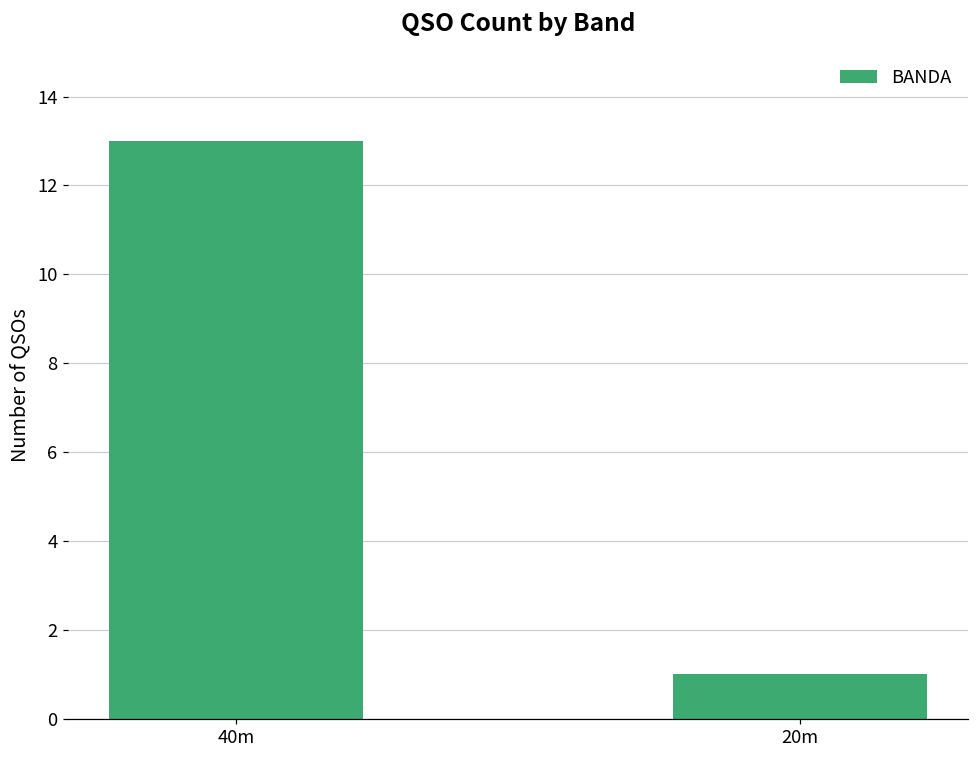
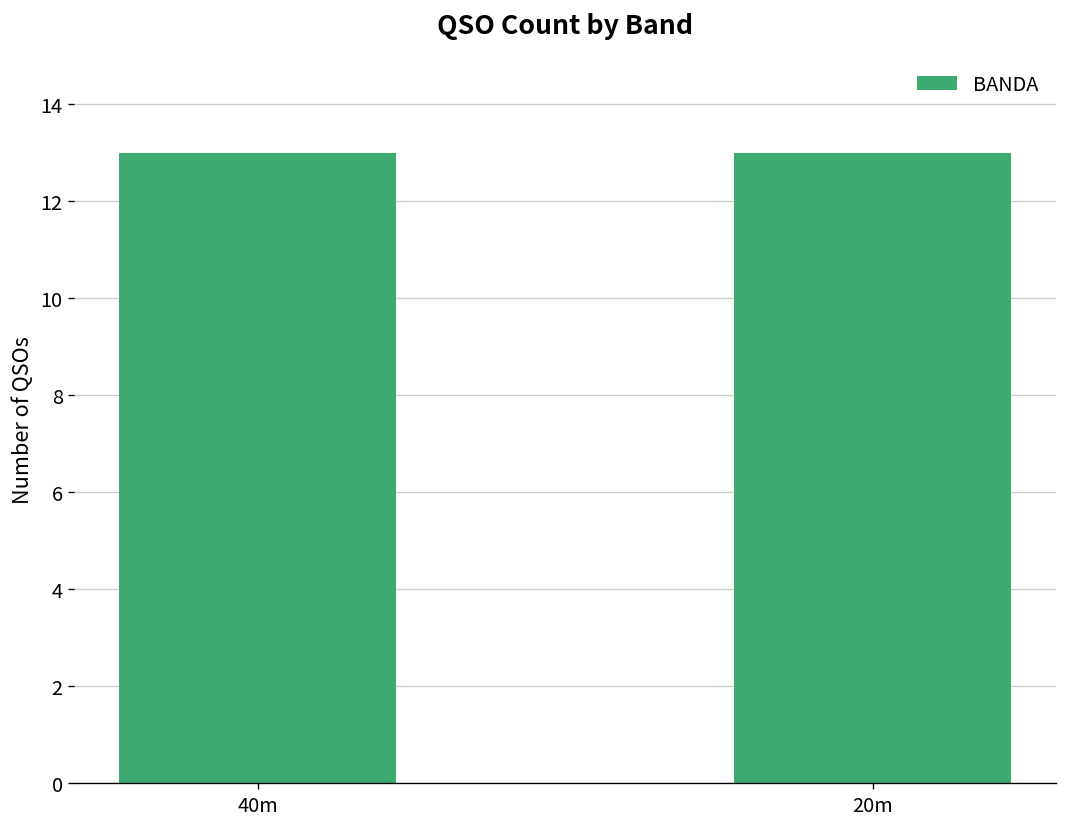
  {
    "40m": 13,
-   "20m": 1
+   "20m": 13
  }
